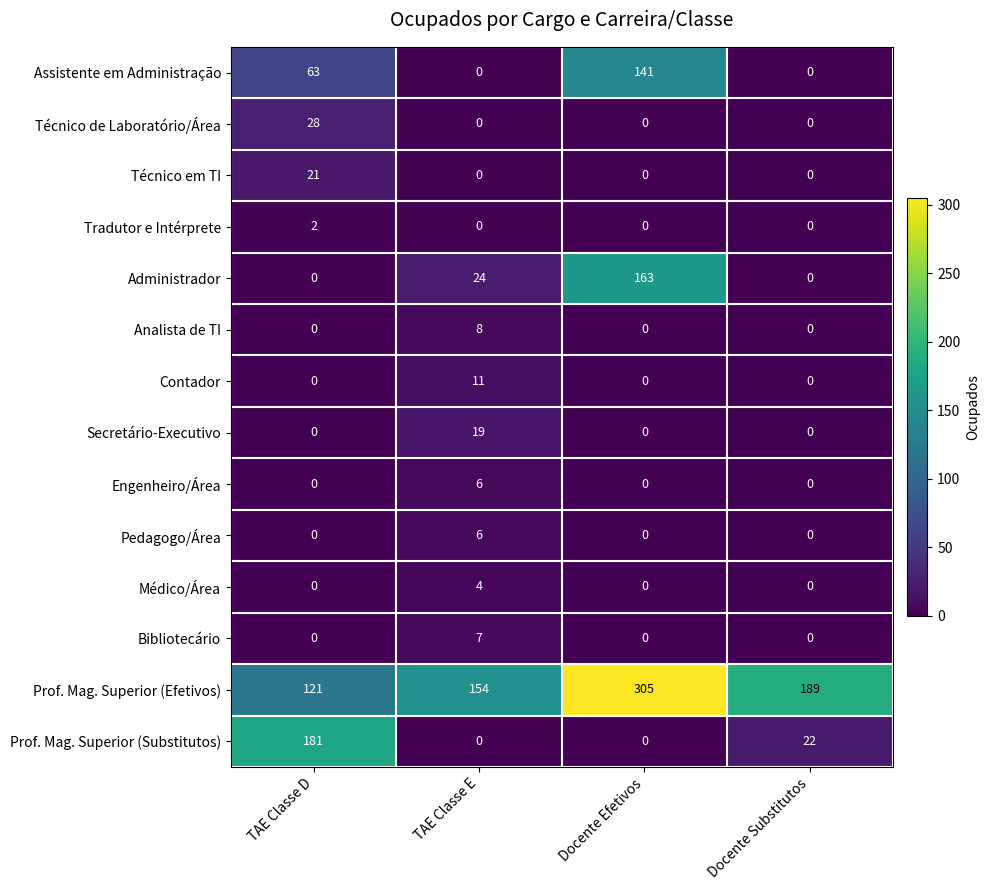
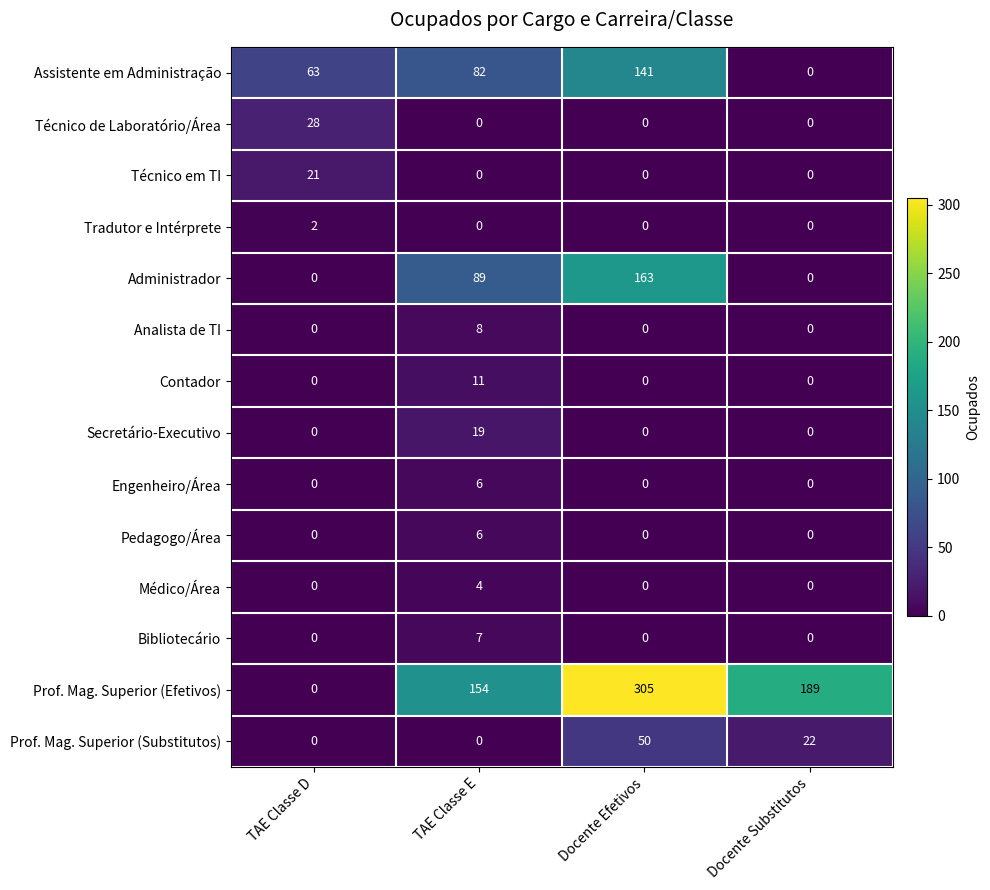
  {
    "Assistente em Administração": {
      "TAE Classe D": 63,
-     "TAE Classe E": 0,
+     "TAE Classe E": 82,
      "Docente Efetivos": 141,
      "Docente Substitutos": 0
    },
    "Técnico de Laboratório/Área": {
      "TAE Classe D": 28,
      "TAE Classe E": 0,
      "Docente Efetivos": 0,
      "Docente Substitutos": 0
    },
    "Técnico em TI": {
      "TAE Classe D": 21,
      "TAE Classe E": 0,
      "Docente Efetivos": 0,
      "Docente Substitutos": 0
    },
    "Tradutor e Intérprete": {
      "TAE Classe D": 2,
      "TAE Classe E": 0,
      "Docente Efetivos": 0,
      "Docente Substitutos": 0
    },
    "Administrador": {
      "TAE Classe D": 0,
-     "TAE Classe E": 24,
+     "TAE Classe E": 89,
      "Docente Efetivos": 163,
      "Docente Substitutos": 0
    },
    "Analista de TI": {
      "TAE Classe D": 0,
      "TAE Classe E": 8,
      "Docente Efetivos": 0,
      "Docente Substitutos": 0
    },
    "Contador": {
      "TAE Classe D": 0,
      "TAE Classe E": 11,
      "Docente Efetivos": 0,
      "Docente Substitutos": 0
    },
    "Secretário-Executivo": {
      "TAE Classe D": 0,
      "TAE Classe E": 19,
      "Docente Efetivos": 0,
      "Docente Substitutos": 0
    },
    "Engenheiro/Área": {
      "TAE Classe D": 0,
      "TAE Classe E": 6,
      "Docente Efetivos": 0,
      "Docente Substitutos": 0
    },
    "Pedagogo/Área": {
      "TAE Classe D": 0,
      "TAE Classe E": 6,
      "Docente Efetivos": 0,
      "Docente Substitutos": 0
    },
    "Médico/Área": {
      "TAE Classe D": 0,
      "TAE Classe E": 4,
      "Docente Efetivos": 0,
      "Docente Substitutos": 0
    },
    "Bibliotecário": {
      "TAE Classe D": 0,
      "TAE Classe E": 7,
      "Docente Efetivos": 0,
      "Docente Substitutos": 0
    },
    "Prof. Mag. Superior (Efetivos)": {
-     "TAE Classe D": 121,
+     "TAE Classe D": 0,
      "TAE Classe E": 154,
      "Docente Efetivos": 305,
      "Docente Substitutos": 189
    },
    "Prof. Mag. Superior (Substitutos)": {
-     "TAE Classe D": 181,
+     "TAE Classe D": 0,
      "TAE Classe E": 0,
-     "Docente Efetivos": 0,
+     "Docente Efetivos": 50,
      "Docente Substitutos": 22
    }
  }
